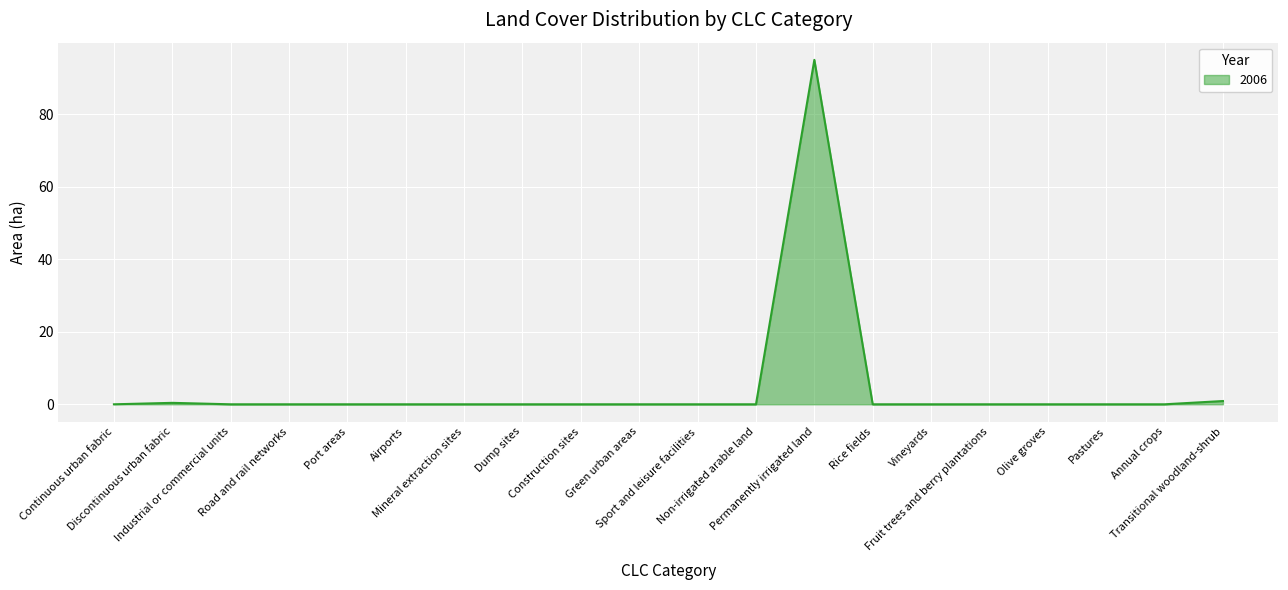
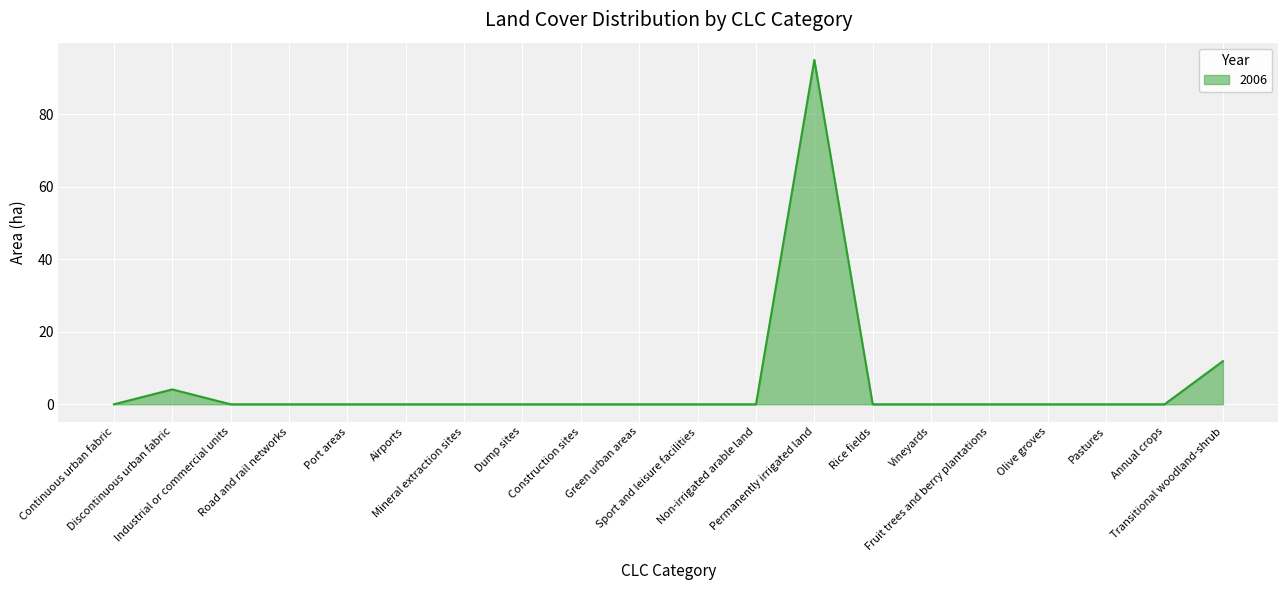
  {
    "Continuous urban fabric": 0,
-   "Discontinuous urban fabric": 0,
+   "Discontinuous urban fabric": 4,
    "Industrial or commercial units": 0,
    "Road and rail networks": 0,
    "Port areas": 0,
    "Airports": 0,
    "Mineral extraction sites": 0,
    "Dump sites": 0,
    "Construction sites": 0,
    "Green urban areas": 0,
    "Sport and leisure facilities": 0,
    "Non-irrigated arable land": 0,
    "Permanently irrigated land": 95,
    "Rice fields": 0,
    "Vineyards": 0,
    "Fruit trees and berry plantations": 0,
    "Olive groves": 0,
    "Pastures": 0,
    "Annual crops": 0,
-   "Transitional woodland-shrub": 1
+   "Transitional woodland-shrub": 12
  }
